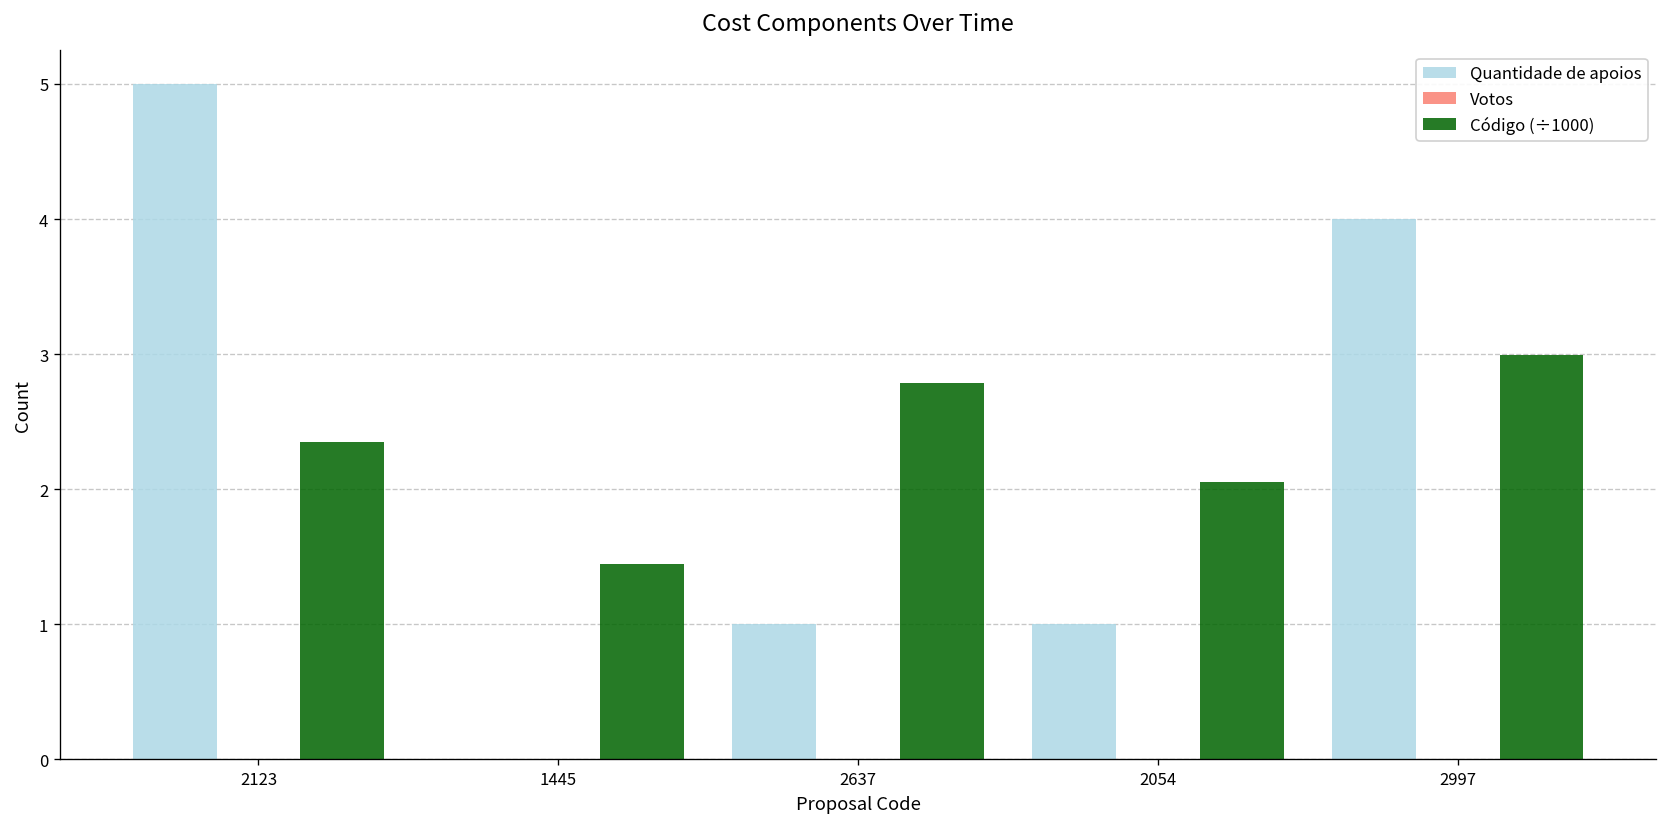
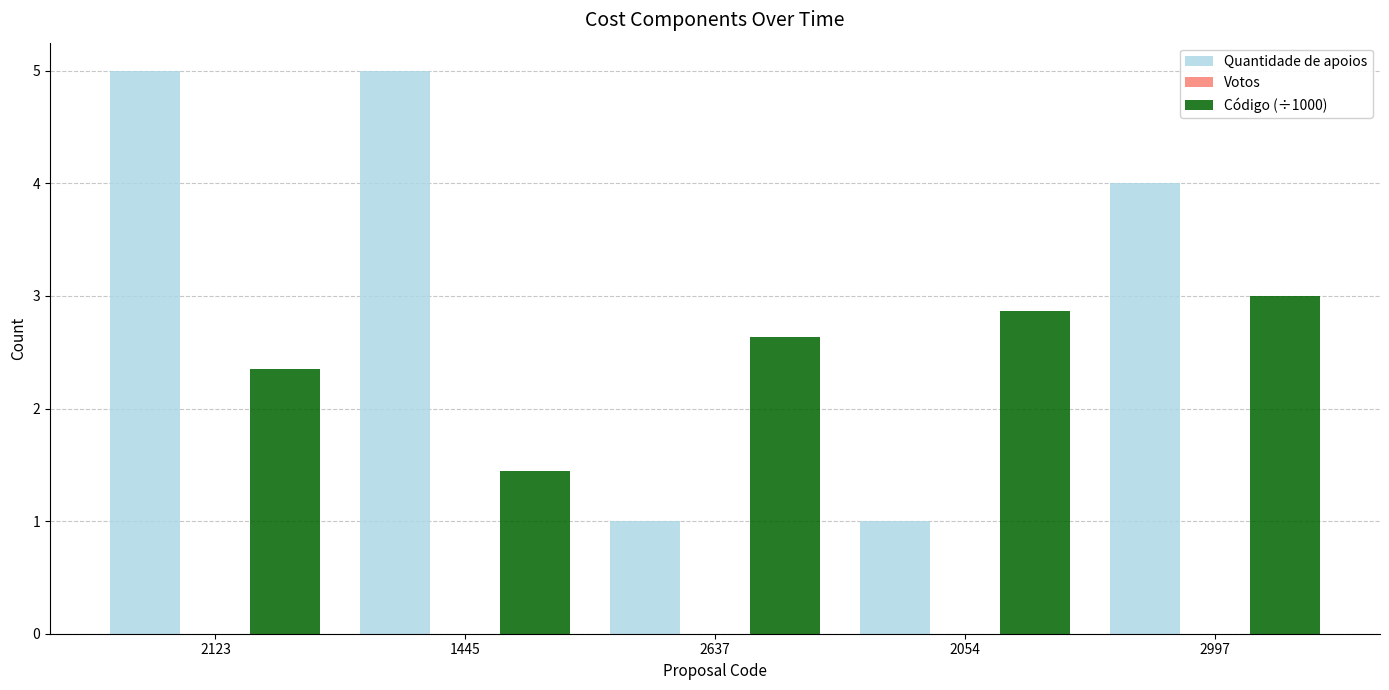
  {
    "Quantidade de apoios": {
      "2123": 5,
-     "1445": 0,
+     "1445": 5,
      "2637": 1,
      "2054": 1,
      "2997": 4
    },
    "Votos": {
      "2123": 0.00,
      "1445": 0.00,
      "2637": 0.00,
      "2054": 0.00,
      "2997": 0.00
    },
    "Código (÷1000)": {
      "2123": 2.35,
      "1445": 1.45,
-     "2637": 2.79,
-     "2054": 2.05,
+     "2637": 2.64,
+     "2054": 2.87,
      "2997": 3.00
    }
  }
